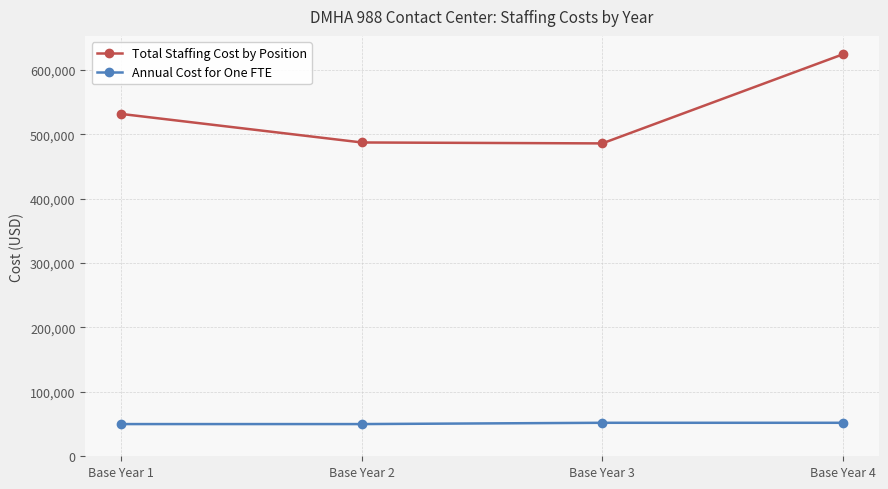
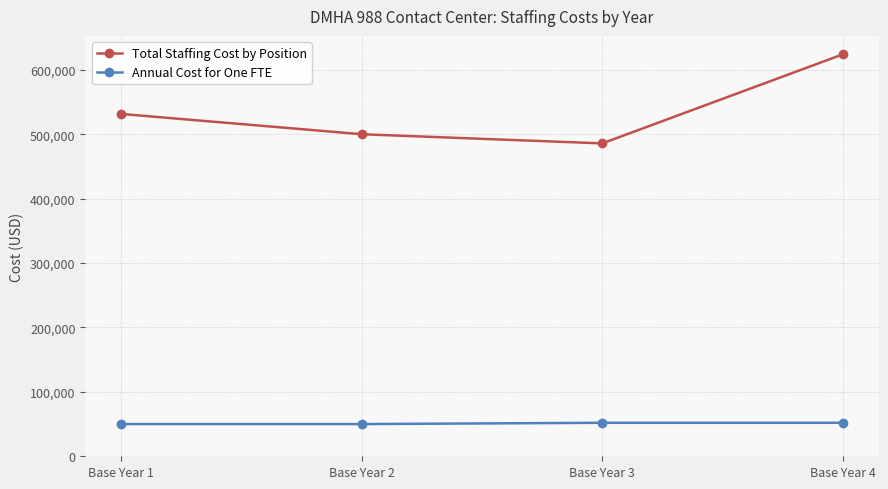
  {
    "Total Staffing Cost by Position": {
      "Base Year 1": "530,000",
-     "Base Year 2": "490,000",
+     "Base Year 2": "500,000",
      "Base Year 3": "490,000",
      "Base Year 4": "620,000"
    },
    "Annual Cost for One FTE": {
      "Base Year 1": "50,000",
      "Base Year 2": "50,000",
      "Base Year 3": "50,000",
      "Base Year 4": "50,000"
    }
  }
